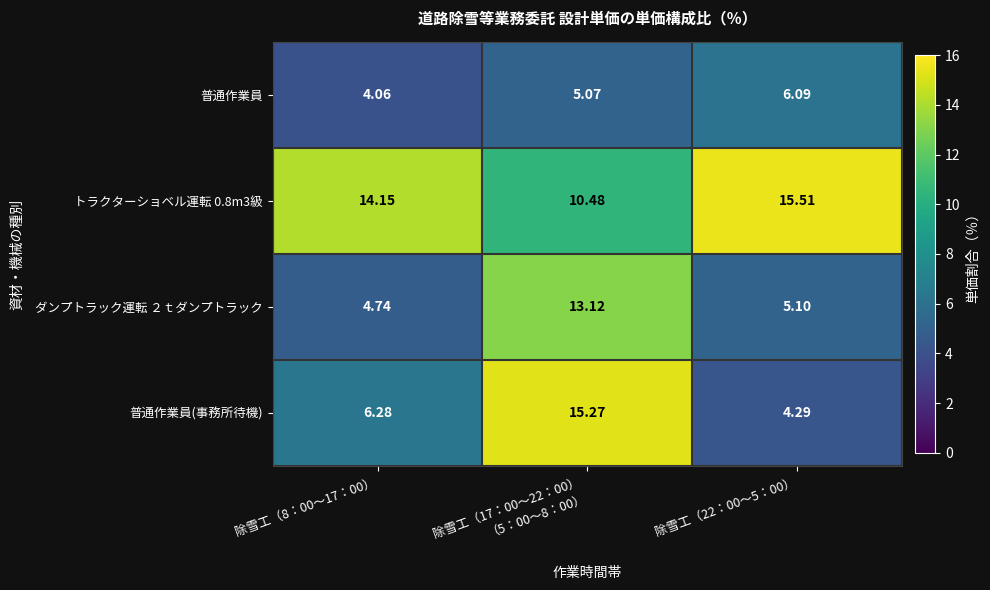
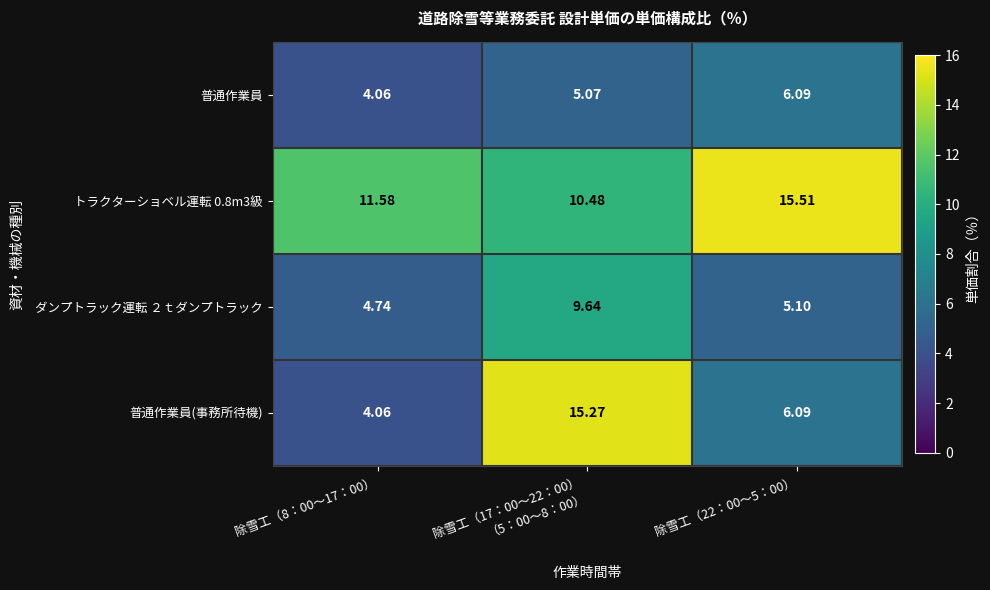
  {
    "普通作業員": {
      "除雪工（8：00～17：00）": 4.06,
      "除雪工（17：00～22：00） （5：00～8：00）": 5.07,
      "除雪工（22：00～5：00）": 6.09
    },
    "トラクターショベル運転 0.8m3級": {
-     "除雪工（8：00～17：00）": 14.15,
+     "除雪工（8：00～17：00）": 11.58,
      "除雪工（17：00～22：00） （5：00～8：00）": 10.48,
      "除雪工（22：00～5：00）": 15.51
    },
    "ダンプトラック運転 ２ｔダンプトラック": {
      "除雪工（8：00～17：00）": 4.74,
-     "除雪工（17：00～22：00） （5：00～8：00）": 13.12,
+     "除雪工（17：00～22：00） （5：00～8：00）": 9.64,
      "除雪工（22：00～5：00）": 5.10
    },
    "普通作業員(事務所待機)": {
-     "除雪工（8：00～17：00）": 6.28,
+     "除雪工（8：00～17：00）": 4.06,
      "除雪工（17：00～22：00） （5：00～8：00）": 15.27,
-     "除雪工（22：00～5：00）": 4.29
+     "除雪工（22：00～5：00）": 6.09
    }
  }
